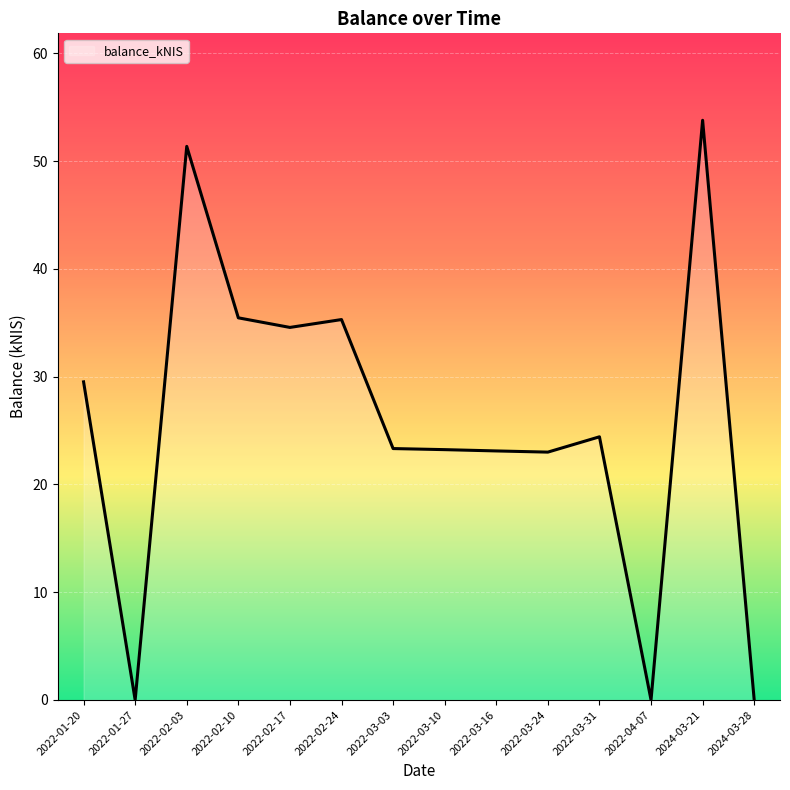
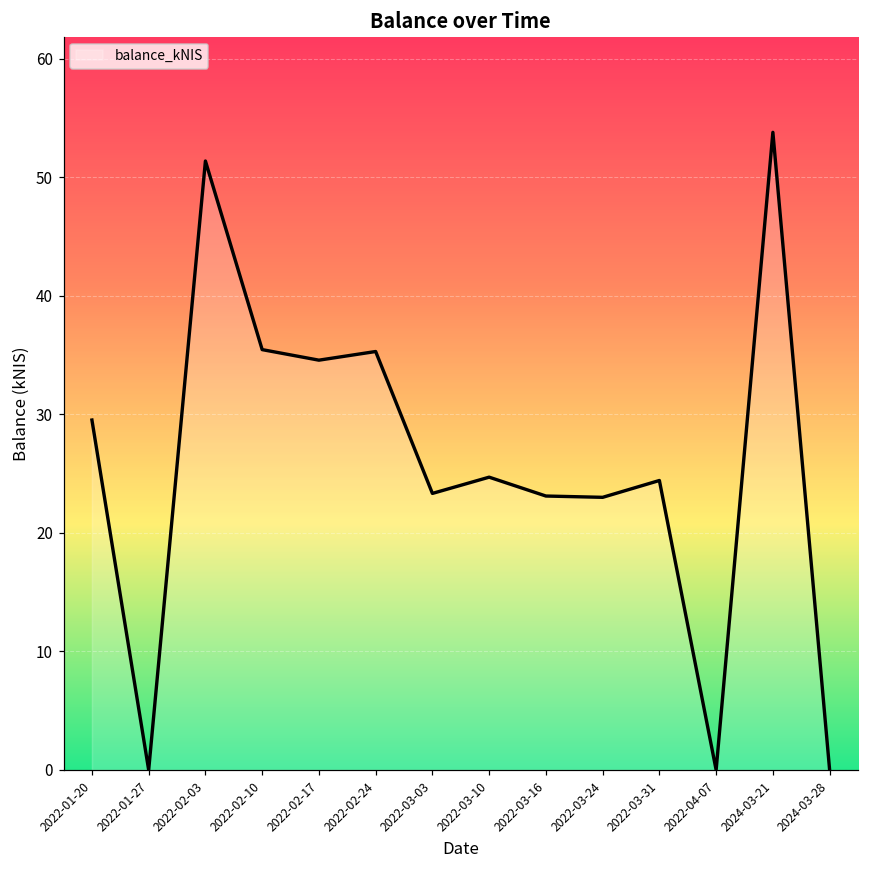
  {
    "2022-01-20": 29.5,
    "2022-01-27": 0.0,
    "2022-02-03": 51.4,
    "2022-02-10": 35.5,
    "2022-02-17": 34.6,
    "2022-02-24": 35.3,
    "2022-03-03": 23.3,
-   "2022-03-10": 23.2,
+   "2022-03-10": 24.7,
    "2022-03-16": 23.1,
    "2022-03-24": 23.0,
    "2022-03-31": 24.4,
    "2022-04-07": 0.0,
    "2024-03-21": 53.8,
    "2024-03-28": 0.0
  }
